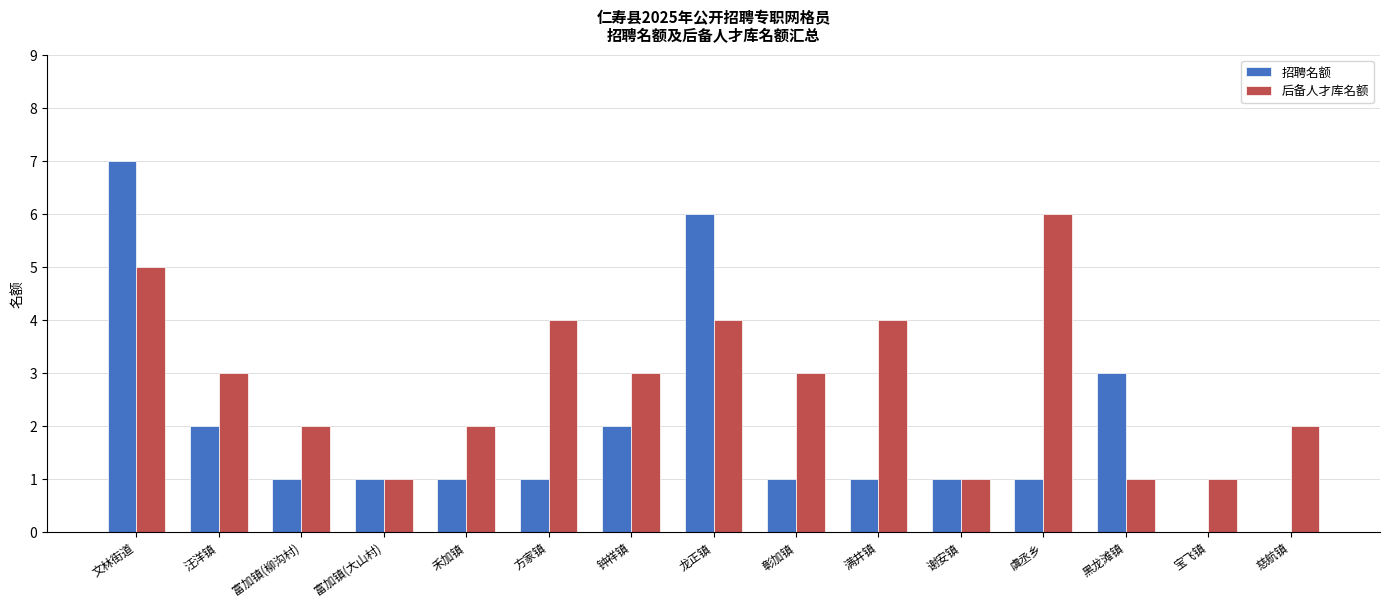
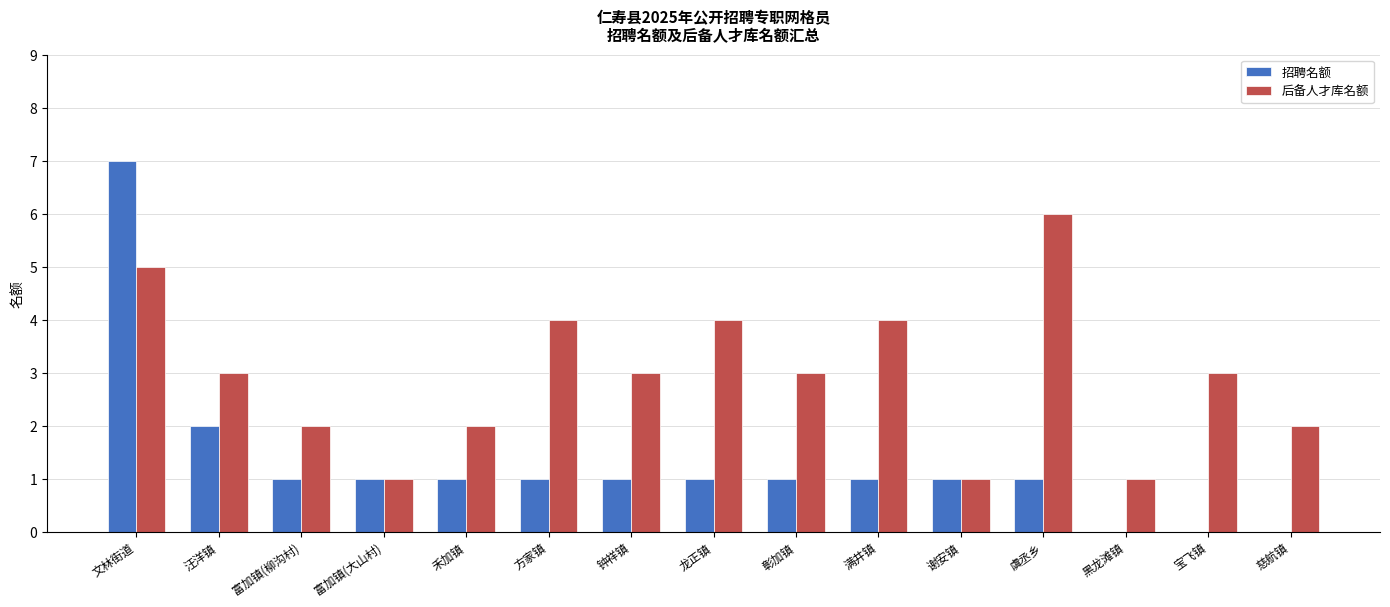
  {
    "招聘名额": {
      "文林街道": 7,
      "汪洋镇": 2,
      "富加镇(柳沟村)": 1,
      "富加镇(大山村)": 1,
      "禾加镇": 1,
      "方家镇": 1,
-     "钟祥镇": 2,
-     "龙正镇": 6,
+     "钟祥镇": 1,
+     "龙正镇": 1,
      "彰加镇": 1,
      "满井镇": 1,
      "谢安镇": 1,
      "虞丞乡": 1,
-     "黑龙滩镇": 3,
+     "黑龙滩镇": 0,
      "宝飞镇": 0,
      "慈航镇": 0
    },
    "后备人才库名额": {
      "文林街道": 5,
      "汪洋镇": 3,
      "富加镇(柳沟村)": 2,
      "富加镇(大山村)": 1,
      "禾加镇": 2,
      "方家镇": 4,
      "钟祥镇": 3,
      "龙正镇": 4,
      "彰加镇": 3,
      "满井镇": 4,
      "谢安镇": 1,
      "虞丞乡": 6,
      "黑龙滩镇": 1,
-     "宝飞镇": 1,
+     "宝飞镇": 3,
      "慈航镇": 2
    }
  }
